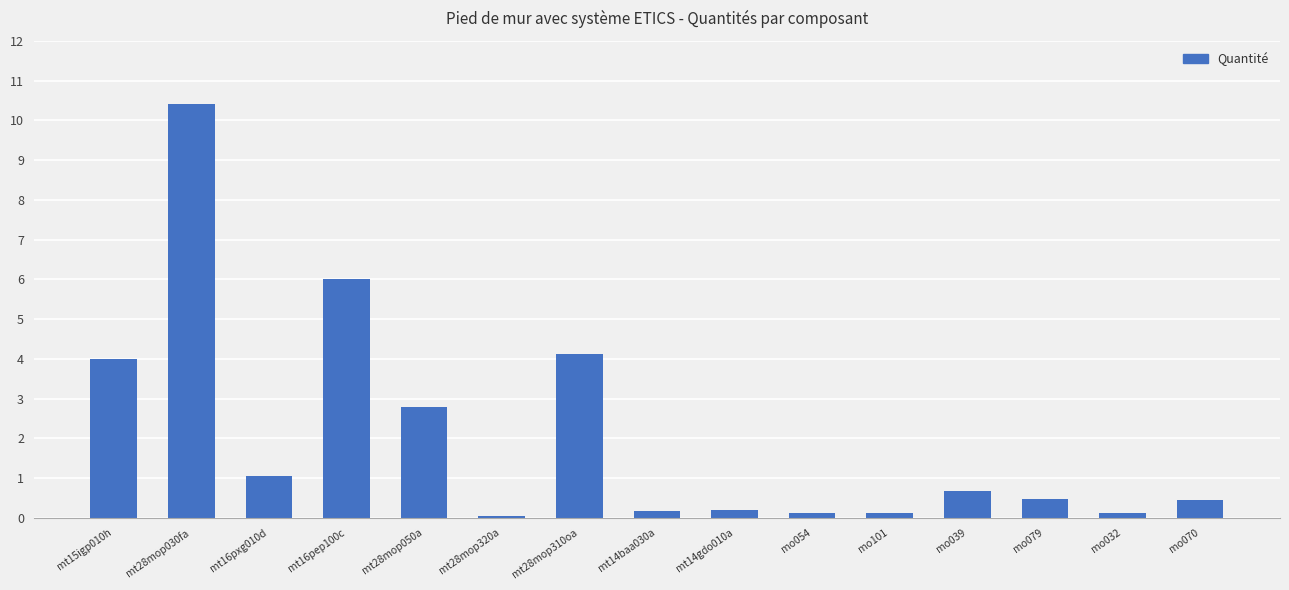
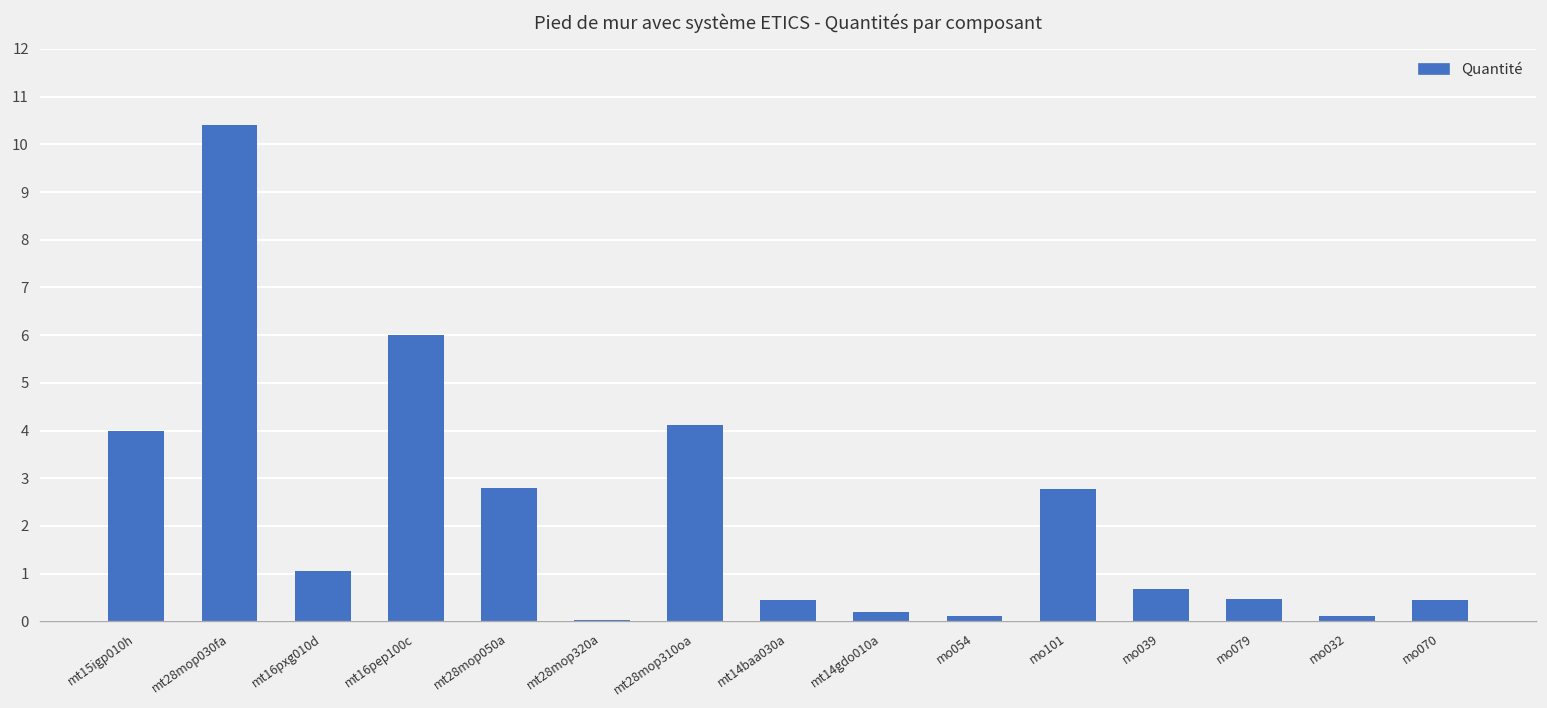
  {
    "mt15igp010h": 4.0,
    "mt28mop030fa": 10.4,
    "mt16pxg010d": 1.1,
    "mt16pep100c": 6.0,
    "mt28mop050a": 2.8,
    "mt28mop310oa": 4.1,
-   "mt14baa030a": 0.2,
+   "mt14baa030a": 0.4,
    "mt14gdo010a": 0.2,
    "mo054": 0.1,
-   "mo101": 0.1,
+   "mo101": 2.8,
    "mo039": 0.7,
    "mo079": 0.5,
    "mo032": 0.1,
    "mo070": 0.4
  }
